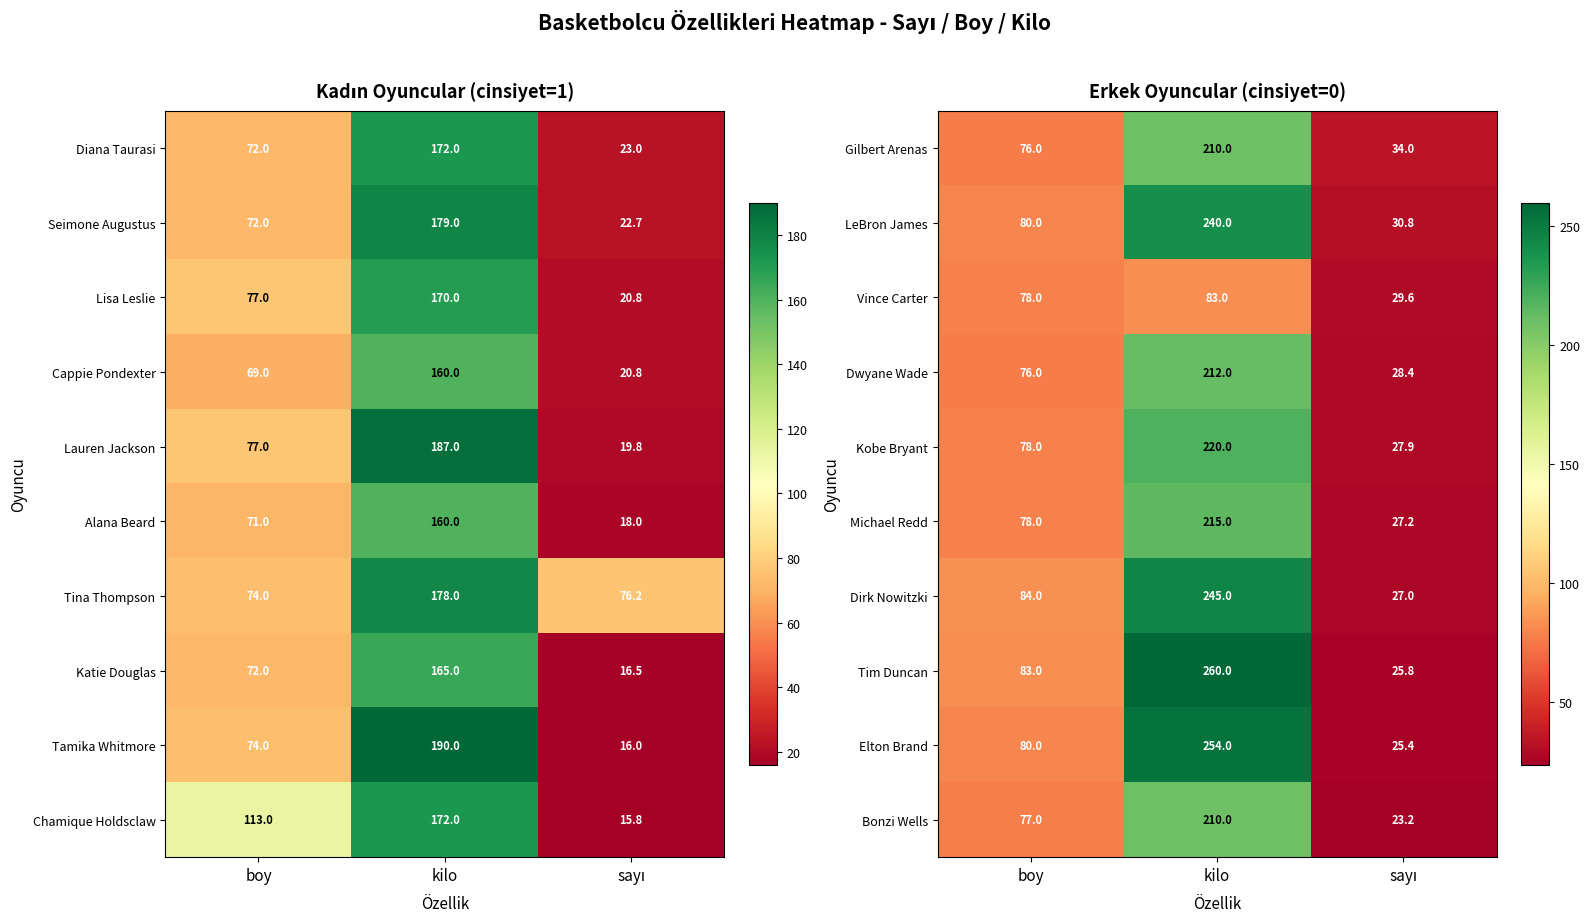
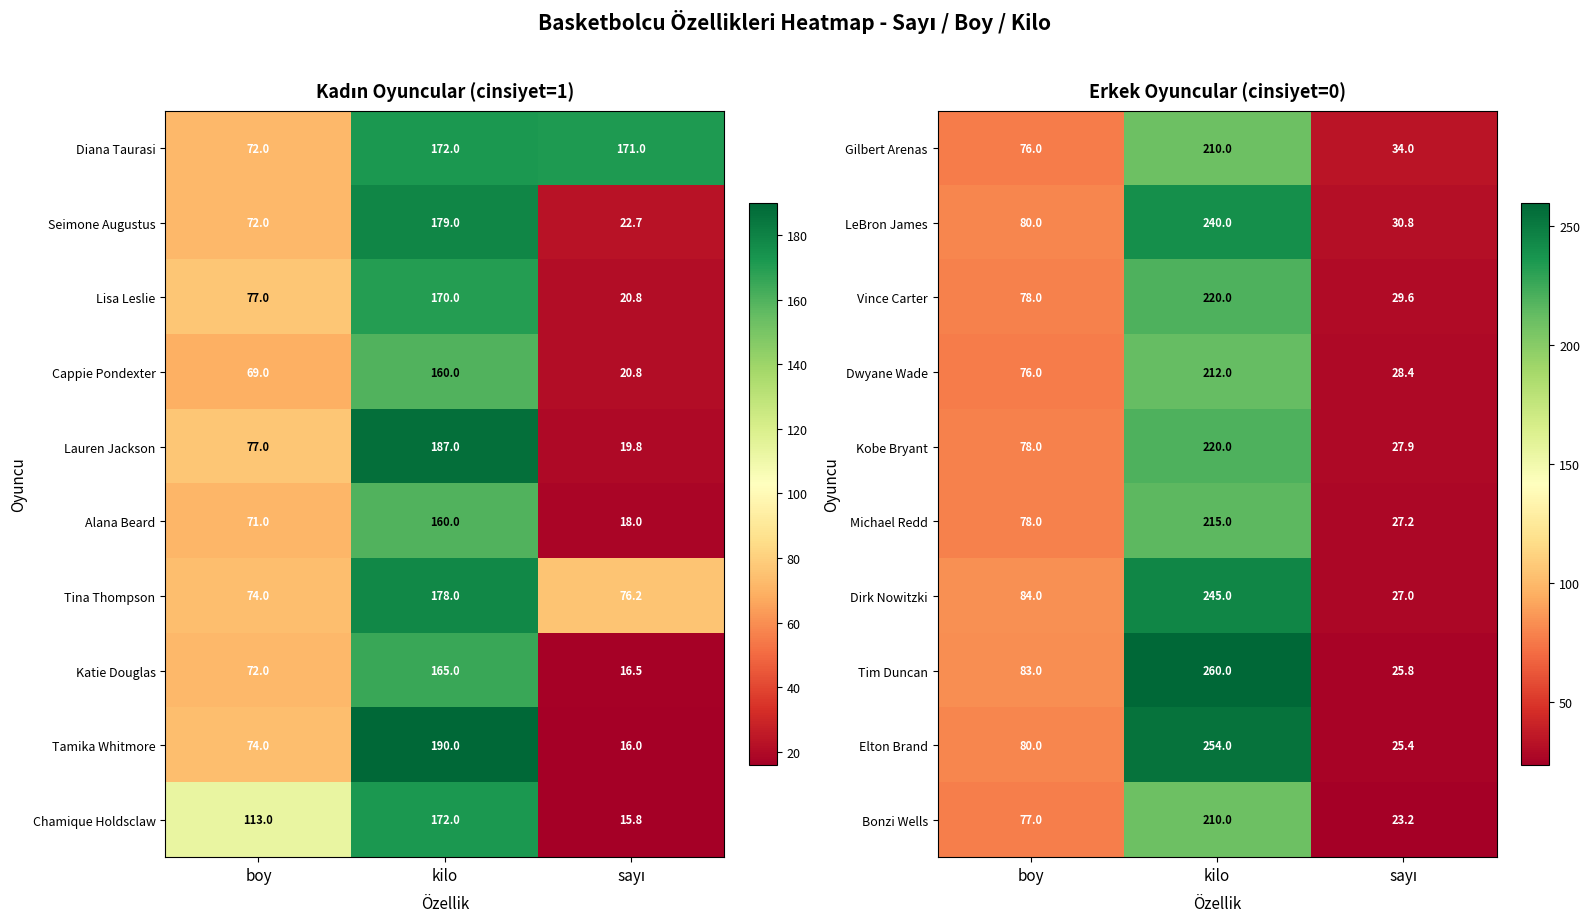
  {
    "Kadın Oyuncular (cinsiyet=1)": {
      "Diana Taurasi": {
        "boy": 72.0,
        "kilo": 172.0,
-       "sayı": 23.0
+       "sayı": 171.0
      },
      "Seimone Augustus": {
        "boy": 72.0,
        "kilo": 179.0,
        "sayı": 22.7
      },
      "Lisa Leslie": {
        "boy": 77.0,
        "kilo": 170.0,
        "sayı": 20.8
      },
      "Cappie Pondexter": {
        "boy": 69.0,
        "kilo": 160.0,
        "sayı": 20.8
      },
      "Lauren Jackson": {
        "boy": 77.0,
        "kilo": 187.0,
        "sayı": 19.8
      },
      "Alana Beard": {
        "boy": 71.0,
        "kilo": 160.0,
        "sayı": 18.0
      },
      "Tina Thompson": {
        "boy": 74.0,
        "kilo": 178.0,
        "sayı": 76.2
      },
      "Katie Douglas": {
        "boy": 72.0,
        "kilo": 165.0,
        "sayı": 16.5
      },
      "Tamika Whitmore": {
        "boy": 74.0,
        "kilo": 190.0,
        "sayı": 16.0
      },
      "Chamique Holdsclaw": {
        "boy": 113.0,
        "kilo": 172.0,
        "sayı": 15.8
      }
    },
    "Erkek Oyuncular (cinsiyet=0)": {
      "Gilbert Arenas": {
        "boy": 76.0,
        "kilo": 210.0,
        "sayı": 34.0
      },
      "LeBron James": {
        "boy": 80.0,
        "kilo": 240.0,
        "sayı": 30.8
      },
      "Vince Carter": {
        "boy": 78.0,
-       "kilo": 83.0,
+       "kilo": 220.0,
        "sayı": 29.6
      },
      "Dwyane Wade": {
        "boy": 76.0,
        "kilo": 212.0,
        "sayı": 28.4
      },
      "Kobe Bryant": {
        "boy": 78.0,
        "kilo": 220.0,
        "sayı": 27.9
      },
      "Michael Redd": {
        "boy": 78.0,
        "kilo": 215.0,
        "sayı": 27.2
      },
      "Dirk Nowitzki": {
        "boy": 84.0,
        "kilo": 245.0,
        "sayı": 27.0
      },
      "Tim Duncan": {
        "boy": 83.0,
        "kilo": 260.0,
        "sayı": 25.8
      },
      "Elton Brand": {
        "boy": 80.0,
        "kilo": 254.0,
        "sayı": 25.4
      },
      "Bonzi Wells": {
        "boy": 77.0,
        "kilo": 210.0,
        "sayı": 23.2
      }
    }
  }
